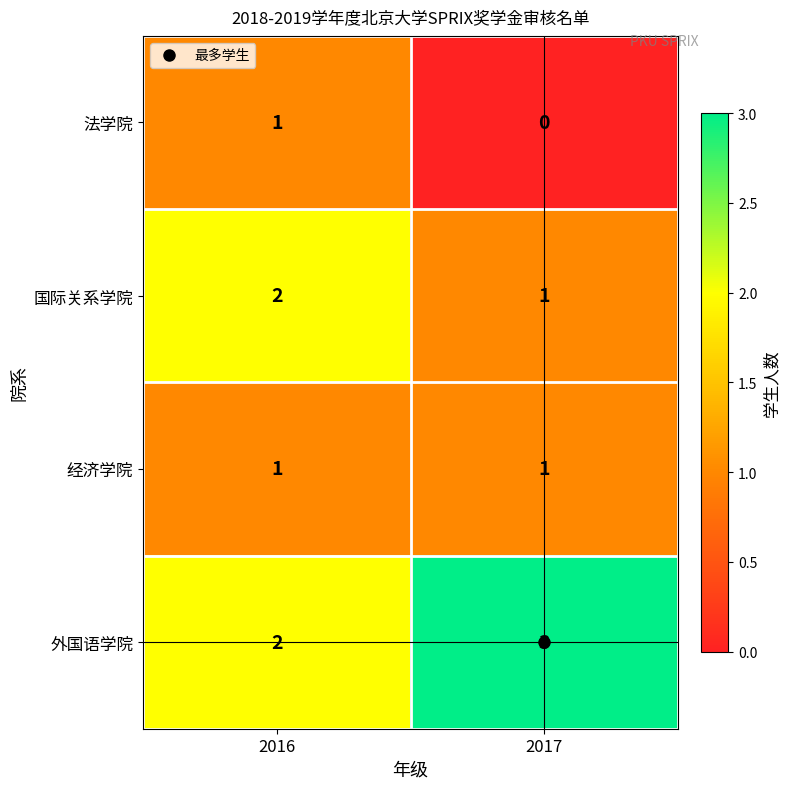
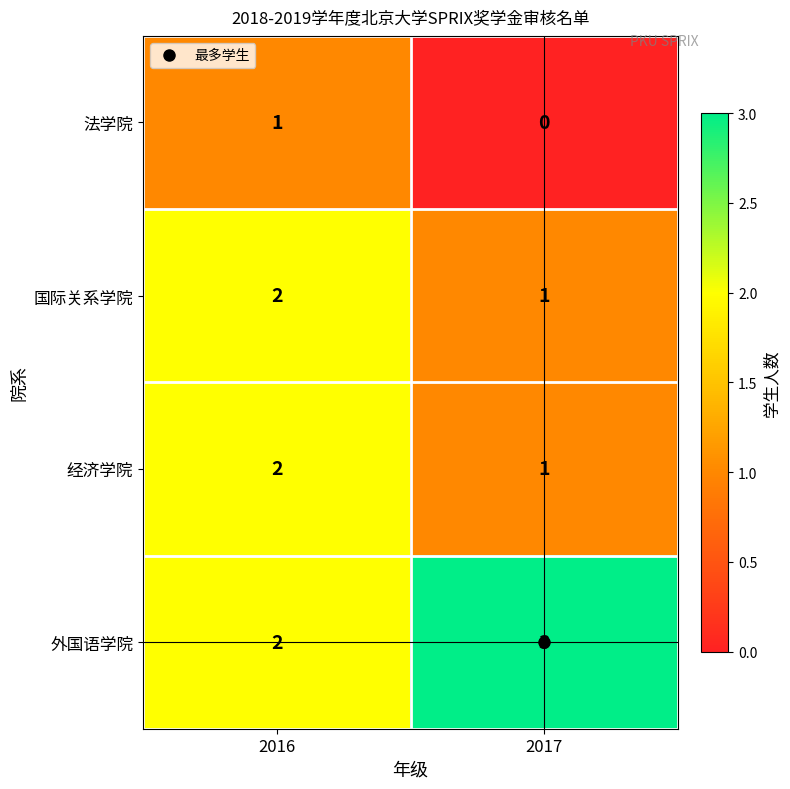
  {
    "法学院": {
      "2016": 1,
      "2017": 0
    },
    "国际关系学院": {
      "2016": 2,
      "2017": 1
    },
    "经济学院": {
-     "2016": 1,
+     "2016": 2,
      "2017": 1
    },
    "外国语学院": {
      "2016": 2
    }
  }
